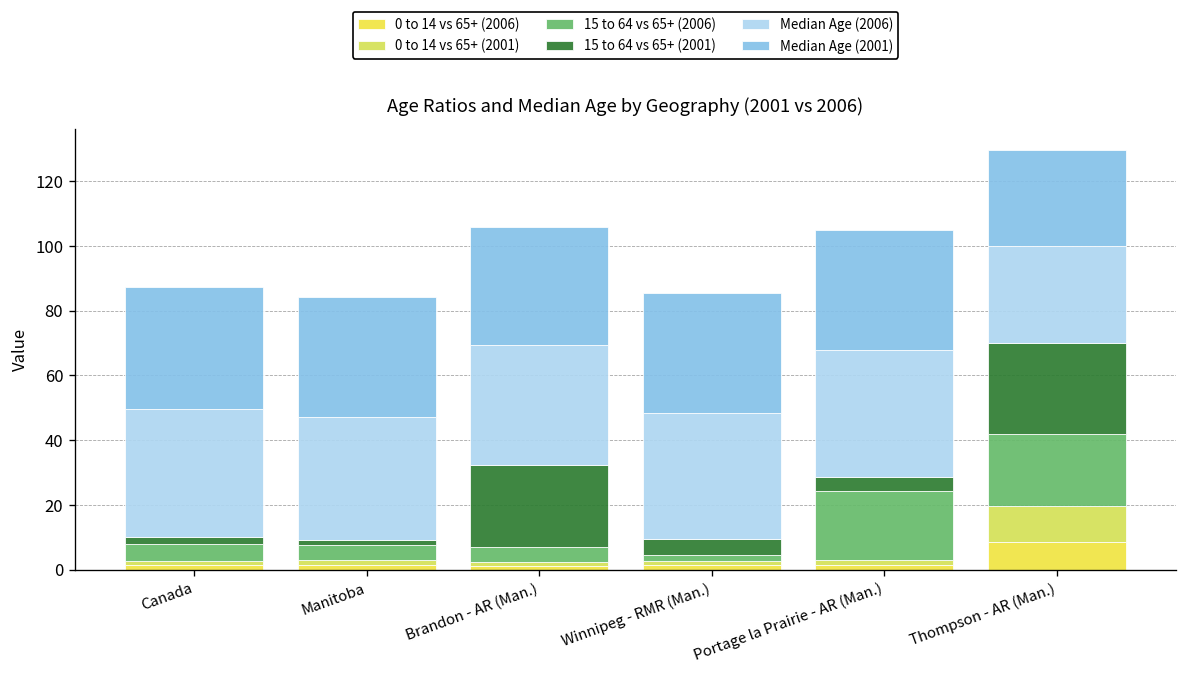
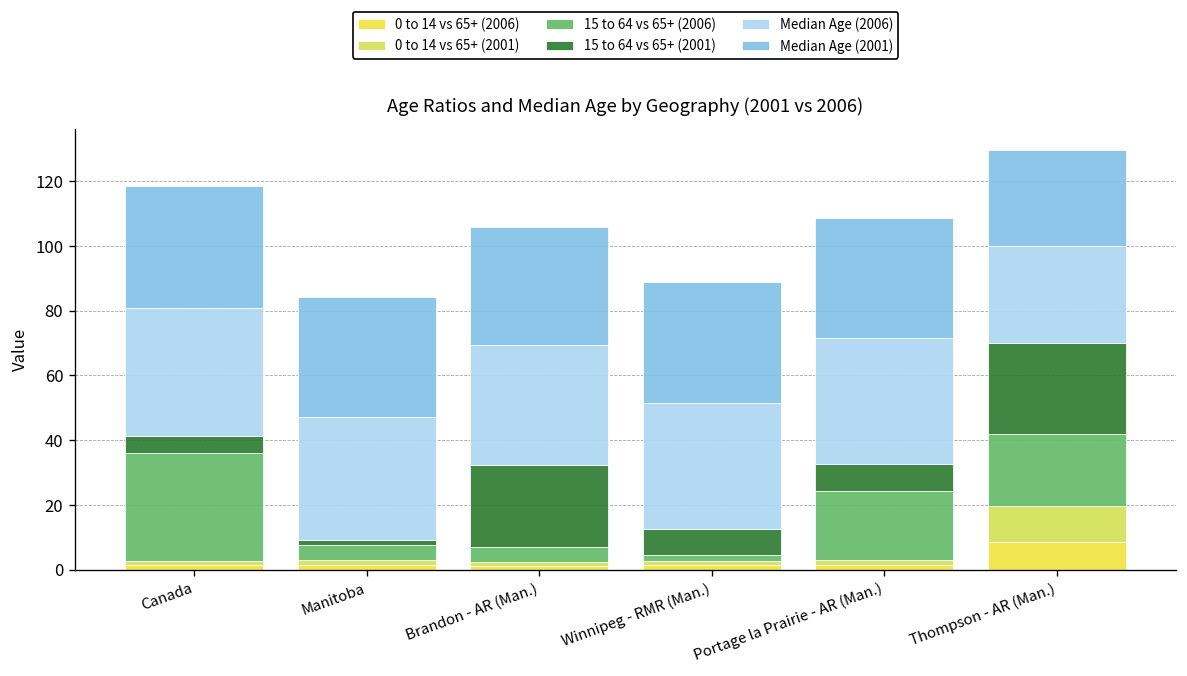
  {
    "15 to 64 vs 65+ (2006)": {
-     "Canada": 5,
+     "Canada": 33,
      "Manitoba": 5,
      "Brandon - AR (Man.)": 5,
      "Winnipeg - RMR (Man.)": 2,
      "Portage la Prairie - AR (Man.)": 22,
      "Thompson - AR (Man.)": 22
    },
    "15 to 64 vs 65+ (2001)": {
-     "Canada": 2,
+     "Canada": 5,
      "Manitoba": 2,
      "Brandon - AR (Man.)": 25,
-     "Winnipeg - RMR (Man.)": 5,
-     "Portage la Prairie - AR (Man.)": 4,
+     "Winnipeg - RMR (Man.)": 8,
+     "Portage la Prairie - AR (Man.)": 8,
      "Thompson - AR (Man.)": 28
    }
  }
